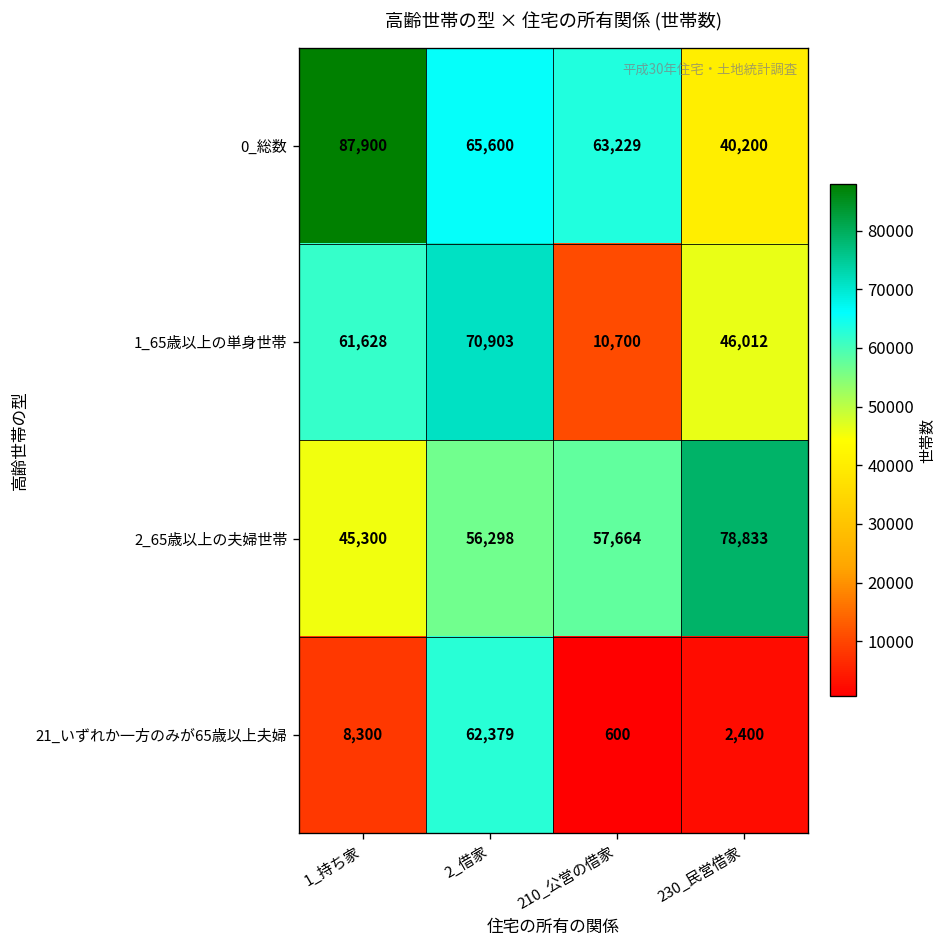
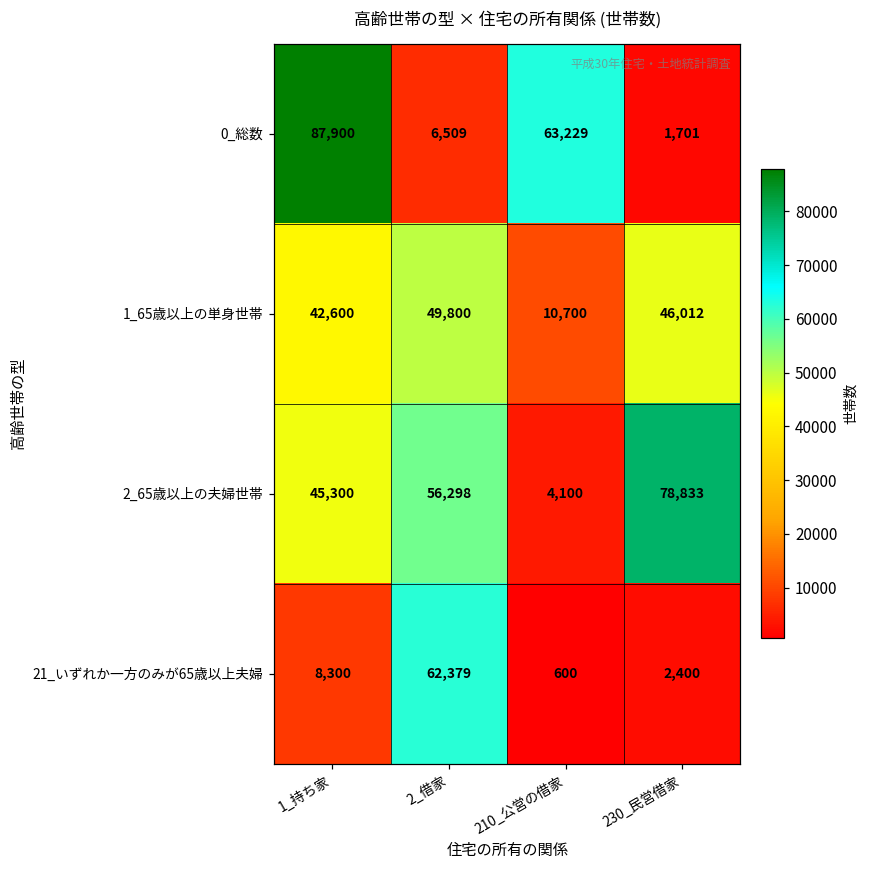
  {
    "0_総数": {
      "1_持ち家": "87,900",
-     "2_借家": "65,600",
+     "2_借家": "6,509",
      "210_公営の借家": "63,229",
-     "230_民営借家": "40,200"
+     "230_民営借家": "1,701"
    },
    "1_65歳以上の単身世帯": {
-     "1_持ち家": "61,628",
-     "2_借家": "70,903",
+     "1_持ち家": "42,600",
+     "2_借家": "49,800",
      "210_公営の借家": "10,700",
      "230_民営借家": "46,012"
    },
    "2_65歳以上の夫婦世帯": {
      "1_持ち家": "45,300",
      "2_借家": "56,298",
-     "210_公営の借家": "57,664",
+     "210_公営の借家": "4,100",
      "230_民営借家": "78,833"
    },
    "21_いずれか一方のみが65歳以上夫婦": {
      "1_持ち家": "8,300",
      "2_借家": "62,379",
      "210_公営の借家": "600",
      "230_民営借家": "2,400"
    }
  }
